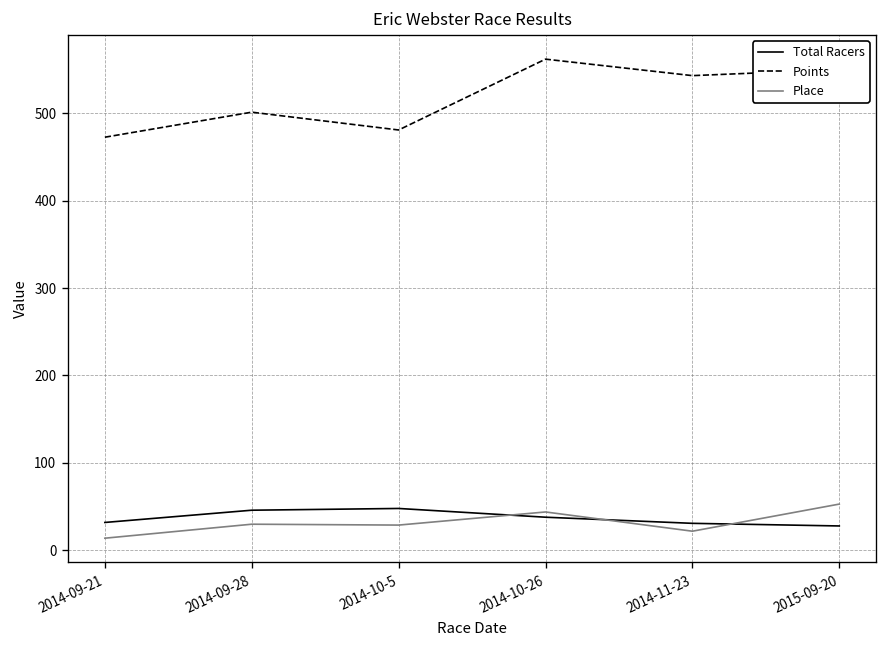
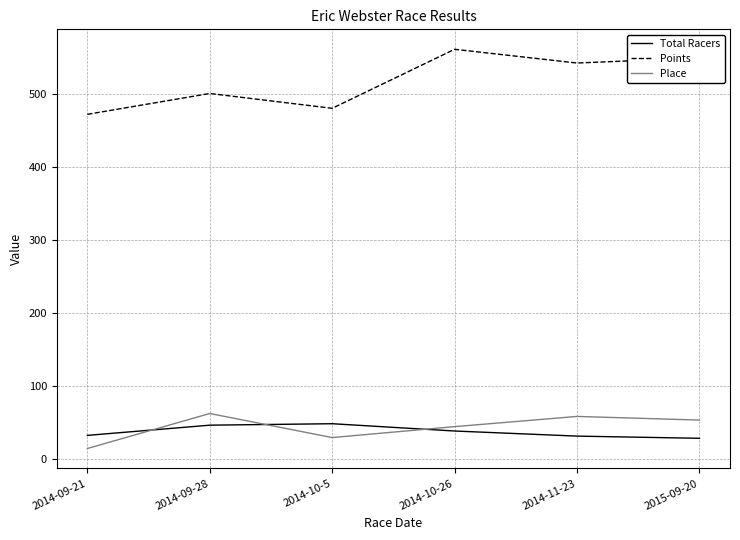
  {
    "Place": {
      "2014-09-21": 10,
-     "2014-09-28": 30,
+     "2014-09-28": 60,
      "2014-10-5": 30,
      "2014-10-26": 40,
-     "2014-11-23": 20,
+     "2014-11-23": 60,
      "2015-09-20": 50
    }
  }
